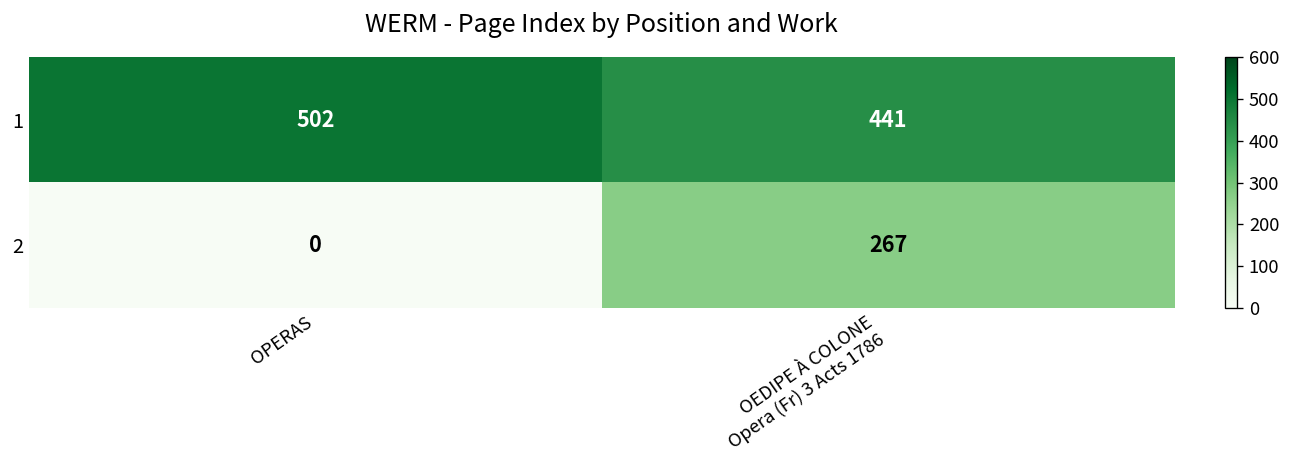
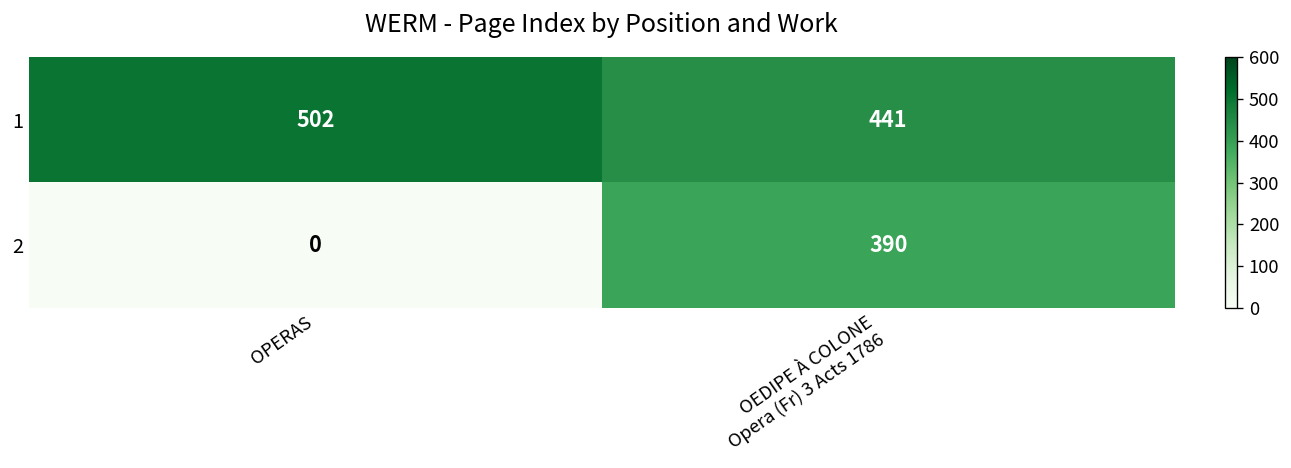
  {
    "1": {
      "OPERAS": 502,
      "OEDIPE À COLONE Opera (Fr) 3 Acts 1786": 441
    },
    "2": {
      "OPERAS": 0,
-     "OEDIPE À COLONE Opera (Fr) 3 Acts 1786": 267
+     "OEDIPE À COLONE Opera (Fr) 3 Acts 1786": 390
    }
  }
